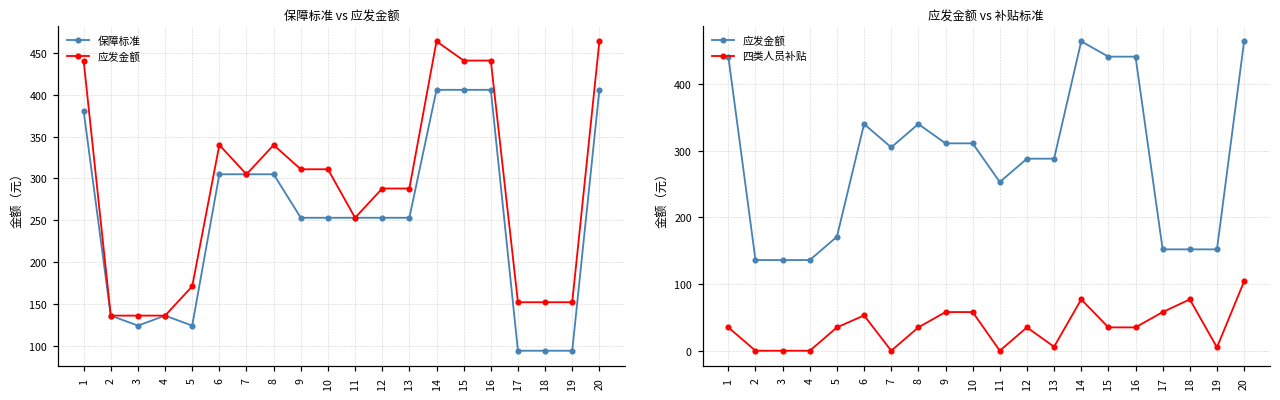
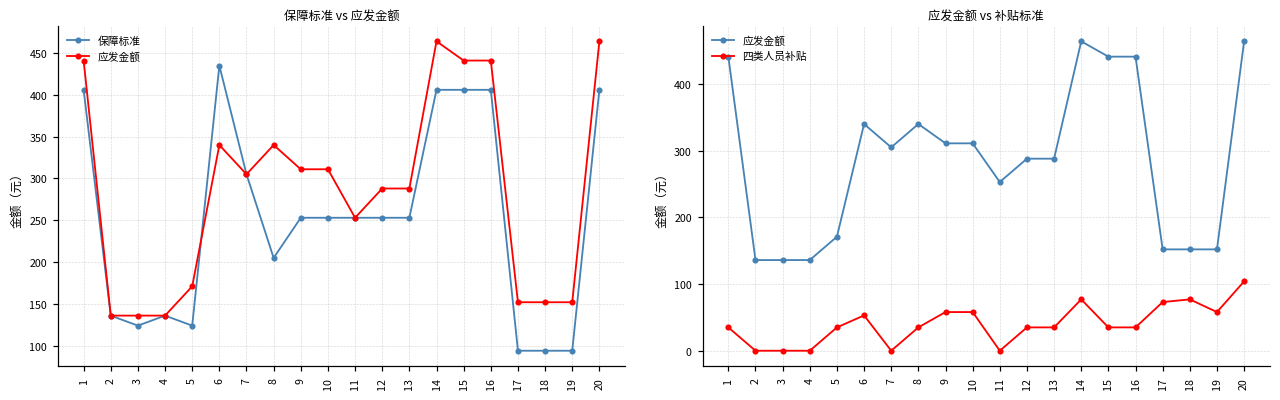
  {
    "保障标准 vs 应发金额": {
      "保障标准": {
-       "1": 380,
+       "1": 410,
        "3": 120,
        "5": 120,
-       "6": 310,
-       "8": 310,
+       "6": 440,
+       "8": 210,
        "9": 250,
        "10": 250,
        "12": 250,
        "13": 250,
        "14": 410,
        "15": 410,
        "16": 410,
        "17": 90,
        "18": 90,
        "19": 90,
        "20": 410
      }
    },
    "应发金额 vs 补贴标准": {
      "应发金额": {
        "1": 440,
        "2": 140,
        "3": 140,
        "4": 140,
        "5": 170,
        "6": 340,
        "7": 310,
        "8": 340,
        "9": 310,
        "10": 310,
        "11": 250,
        "12": 290,
        "13": 290,
        "14": 460,
        "15": 440,
        "16": 440,
        "17": 150,
        "18": 150,
        "19": 150,
        "20": 460
      },
      "四类人员补贴": {
        "1": 40,
        "2": 0,
        "3": 0,
        "4": 0,
        "5": 40,
        "6": 50,
        "7": 0,
        "8": 40,
        "9": 60,
        "10": 60,
        "11": 0,
        "12": 40,
-       "13": 10,
+       "13": 40,
        "14": 80,
        "15": 40,
        "16": 40,
-       "17": 60,
+       "17": 70,
        "18": 80,
-       "19": 10,
+       "19": 60,
        "20": 100
      }
    }
  }
